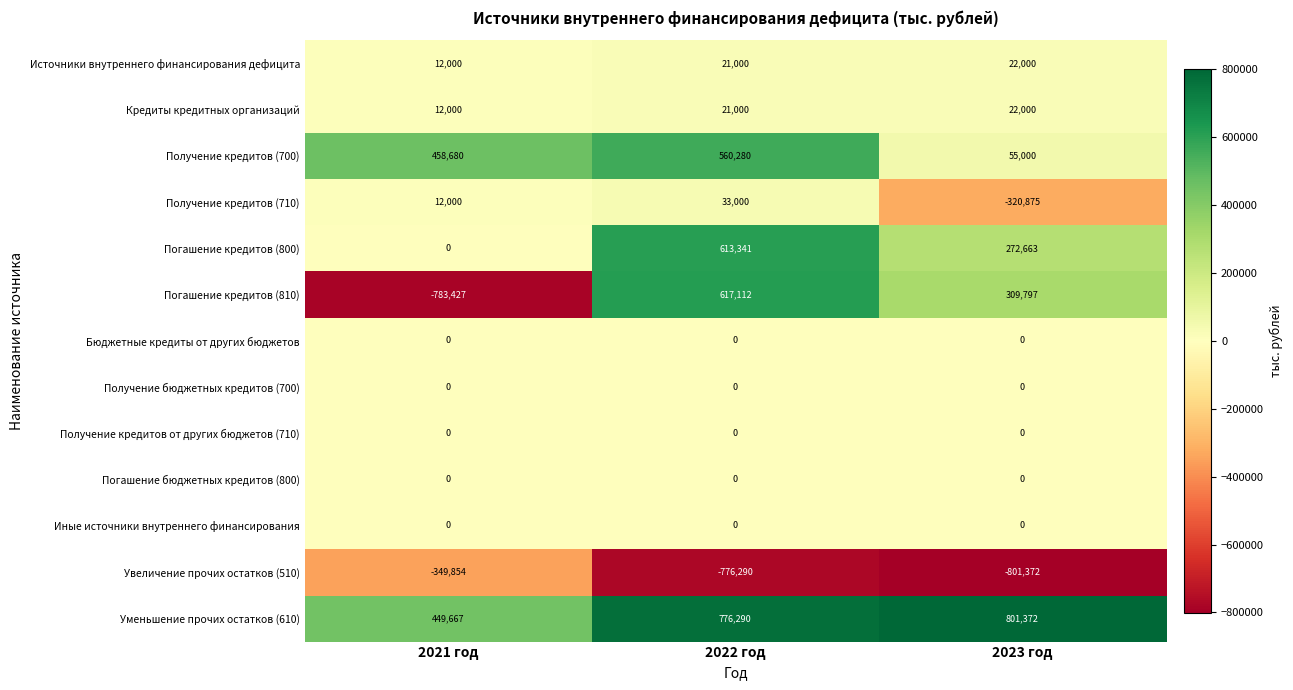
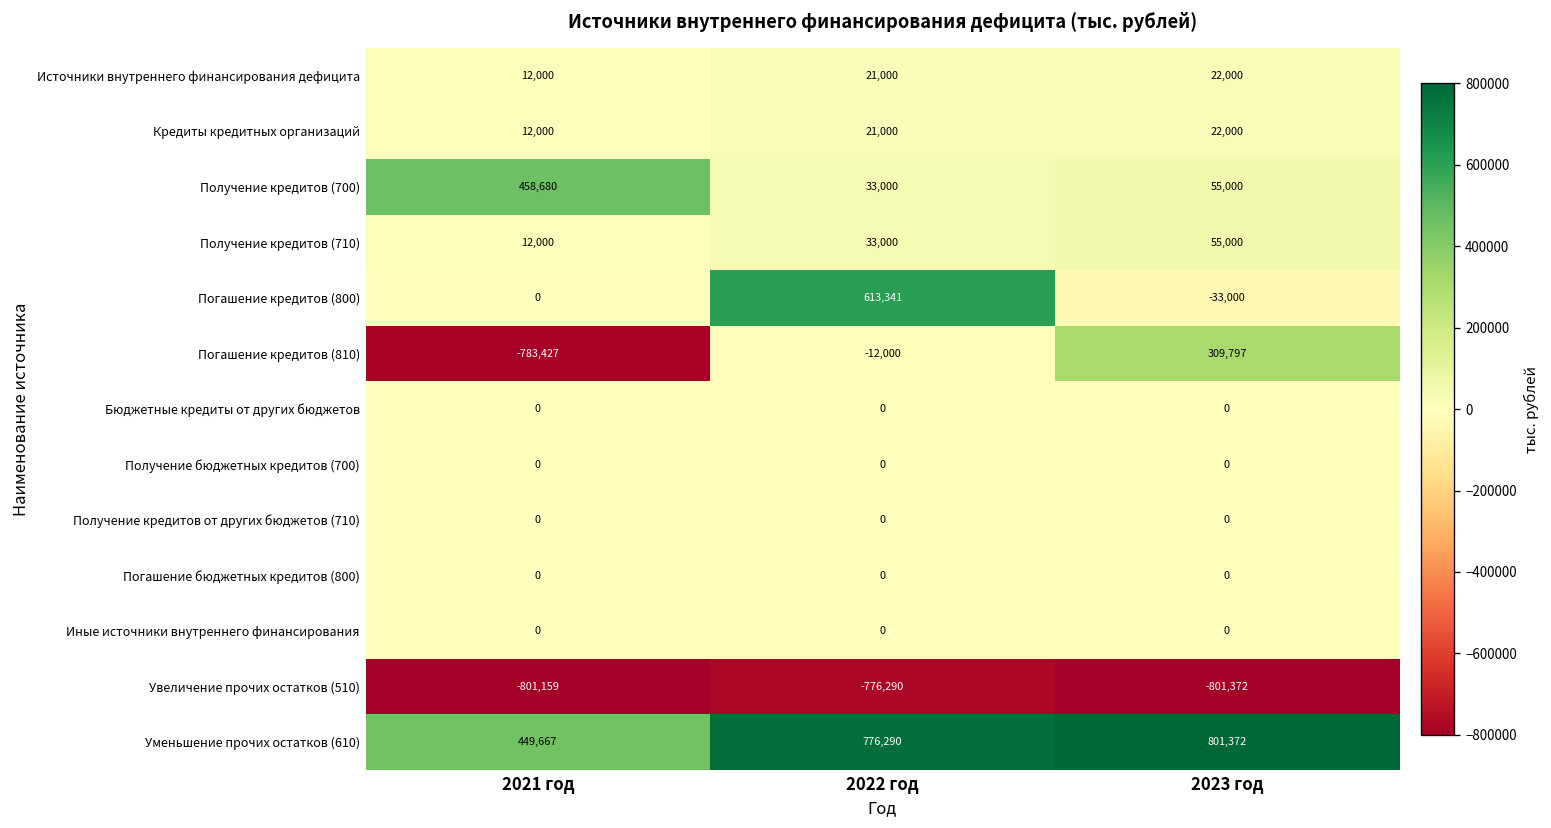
  {
    "Источники внутреннего финансирования дефицита": {
      "2021 год": "12,000",
      "2022 год": "21,000",
      "2023 год": "22,000"
    },
    "Кредиты кредитных организаций": {
      "2021 год": "12,000",
      "2022 год": "21,000",
      "2023 год": "22,000"
    },
    "Получение кредитов (700)": {
      "2021 год": "458,680",
-     "2022 год": "560,280",
+     "2022 год": "33,000",
      "2023 год": "55,000"
    },
    "Получение кредитов (710)": {
      "2021 год": "12,000",
      "2022 год": "33,000",
-     "2023 год": "-320,875"
+     "2023 год": "55,000"
    },
    "Погашение кредитов (800)": {
      "2021 год": "0",
      "2022 год": "613,341",
-     "2023 год": "272,663"
+     "2023 год": "-33,000"
    },
    "Погашение кредитов (810)": {
      "2021 год": "-783,427",
-     "2022 год": "617,112",
+     "2022 год": "-12,000",
      "2023 год": "309,797"
    },
    "Бюджетные кредиты от других бюджетов": {
      "2021 год": "0",
      "2022 год": "0",
      "2023 год": "0"
    },
    "Получение бюджетных кредитов (700)": {
      "2021 год": "0",
      "2022 год": "0",
      "2023 год": "0"
    },
    "Получение кредитов от других бюджетов (710)": {
      "2021 год": "0",
      "2022 год": "0",
      "2023 год": "0"
    },
    "Погашение бюджетных кредитов (800)": {
      "2021 год": "0",
      "2022 год": "0",
      "2023 год": "0"
    },
    "Иные источники внутреннего финансирования": {
      "2021 год": "0",
      "2022 год": "0",
      "2023 год": "0"
    },
    "Увеличение прочих остатков (510)": {
-     "2021 год": "-349,854",
+     "2021 год": "-801,159",
      "2022 год": "-776,290",
      "2023 год": "-801,372"
    },
    "Уменьшение прочих остатков (610)": {
      "2021 год": "449,667",
      "2022 год": "776,290",
      "2023 год": "801,372"
    }
  }
